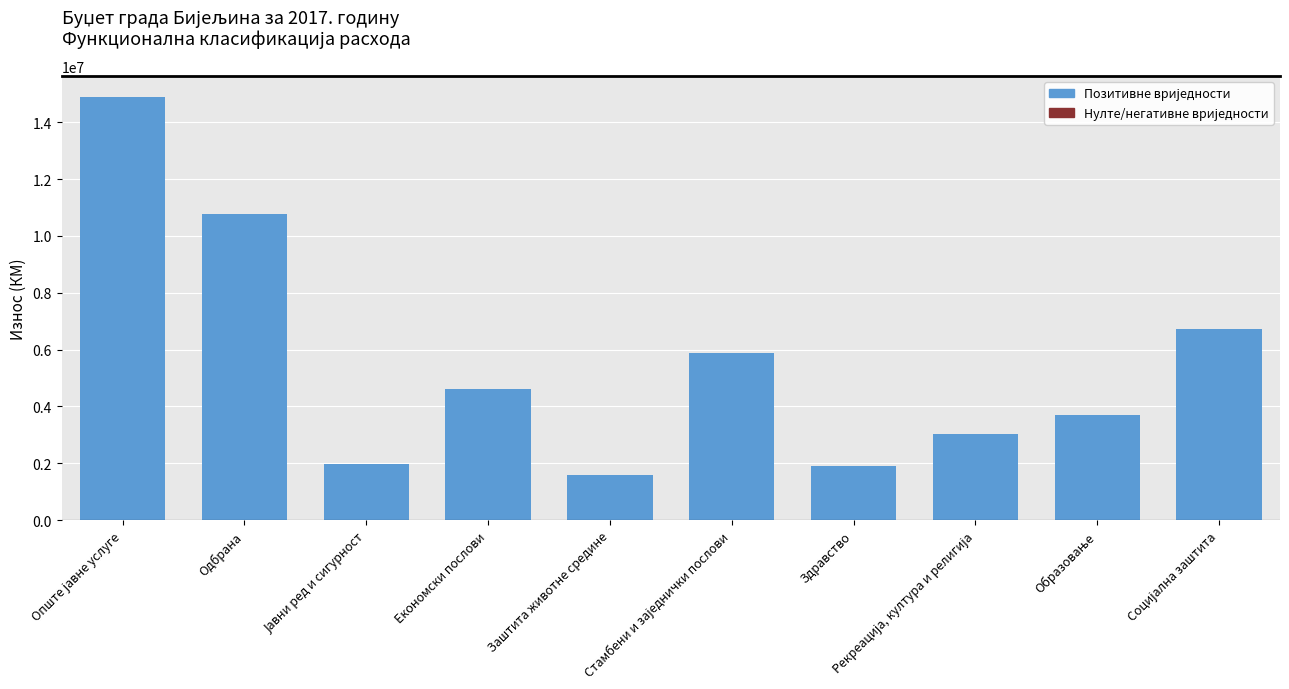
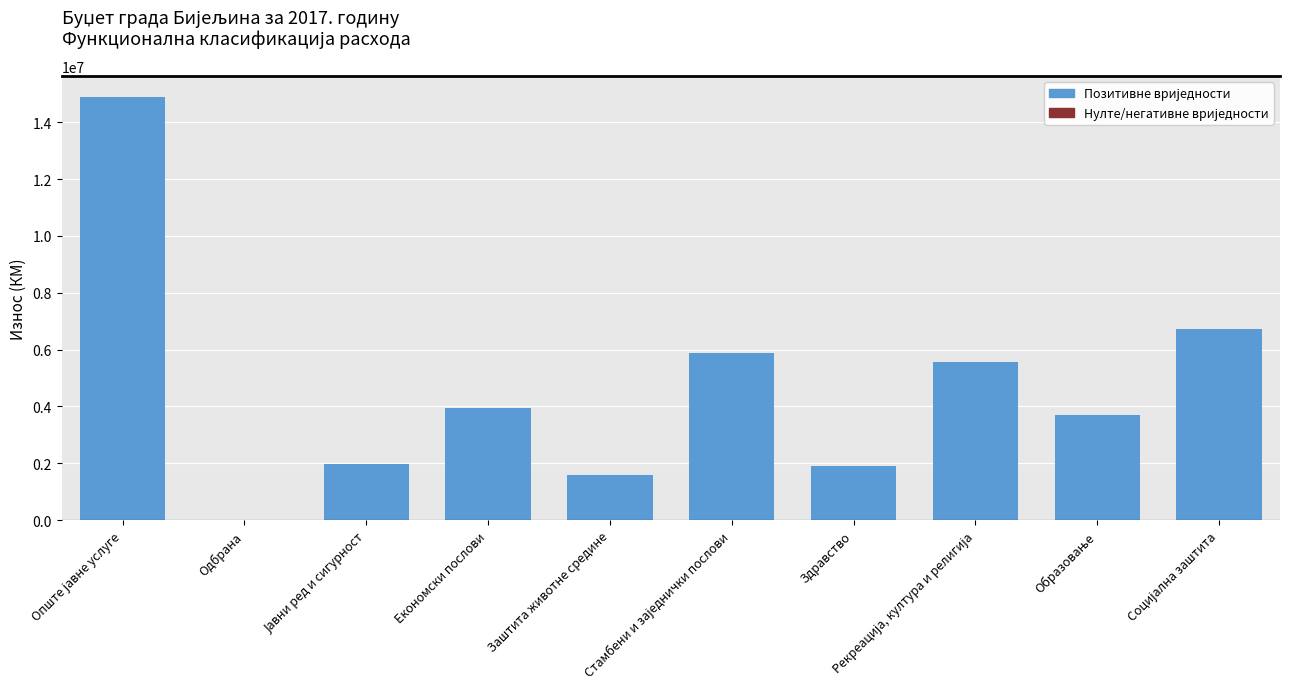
  {
    "Опште јавне услуге": 14900000,
-   "Одбрана": 10800000,
+   "Одбрана": 0,
    "Јавни ред и сигурност": 2000000,
-   "Економски послови": 4600000,
+   "Економски послови": 4000000,
    "Заштита животне средине": 1600000,
    "Стамбени и заједнички послови": 5900000,
    "Здравство": 1900000,
-   "Рекреација, култура и религија": 3000000,
+   "Рекреација, култура и религија": 5600000,
    "Образовање": 3700000,
    "Социјална заштита": 6700000
  }
